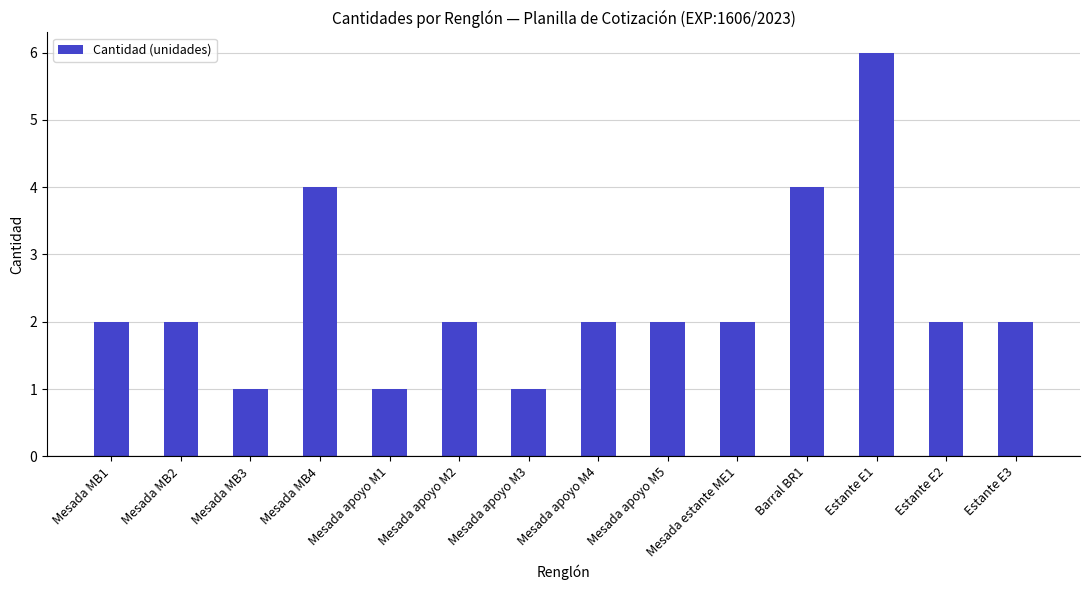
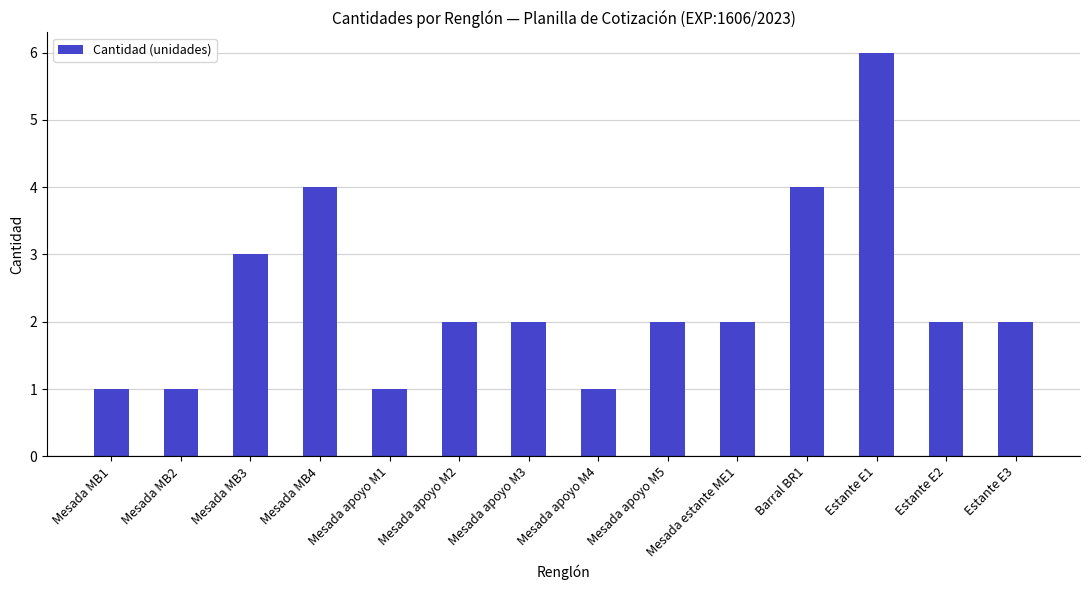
  {
-   "Mesada MB1": 2,
-   "Mesada MB2": 2,
-   "Mesada MB3": 1,
+   "Mesada MB1": 1,
+   "Mesada MB2": 1,
+   "Mesada MB3": 3,
    "Mesada MB4": 4,
    "Mesada apoyo M1": 1,
    "Mesada apoyo M2": 2,
-   "Mesada apoyo M3": 1,
-   "Mesada apoyo M4": 2,
+   "Mesada apoyo M3": 2,
+   "Mesada apoyo M4": 1,
    "Mesada apoyo M5": 2,
    "Mesada estante ME1": 2,
    "Barral BR1": 4,
    "Estante E1": 6,
    "Estante E2": 2,
    "Estante E3": 2
  }
